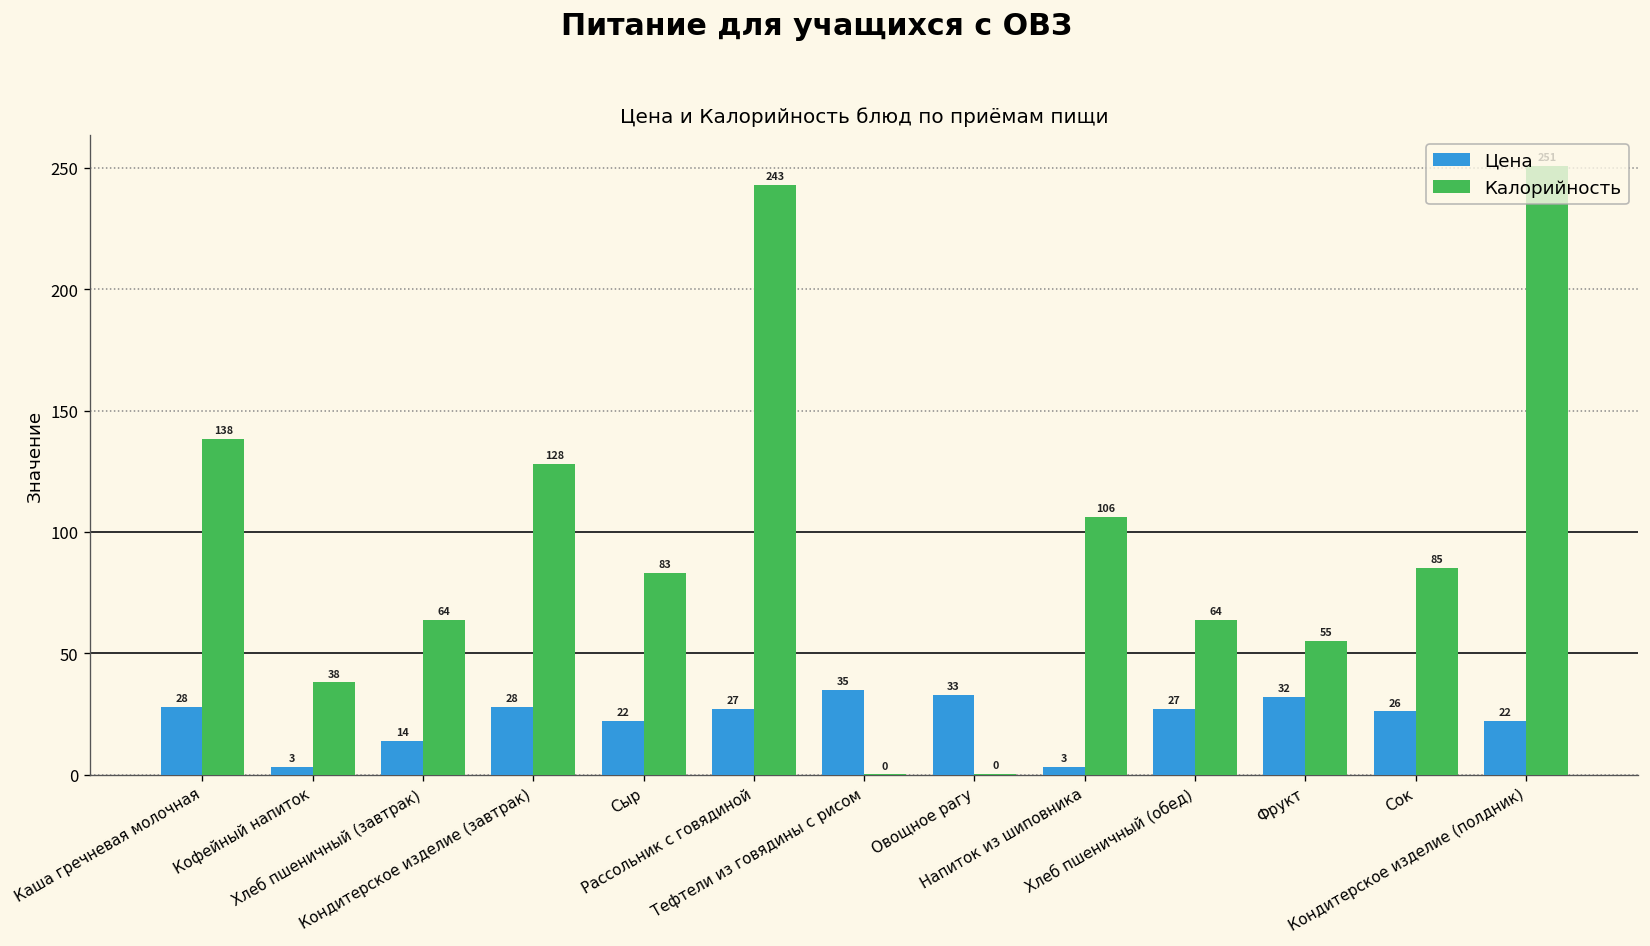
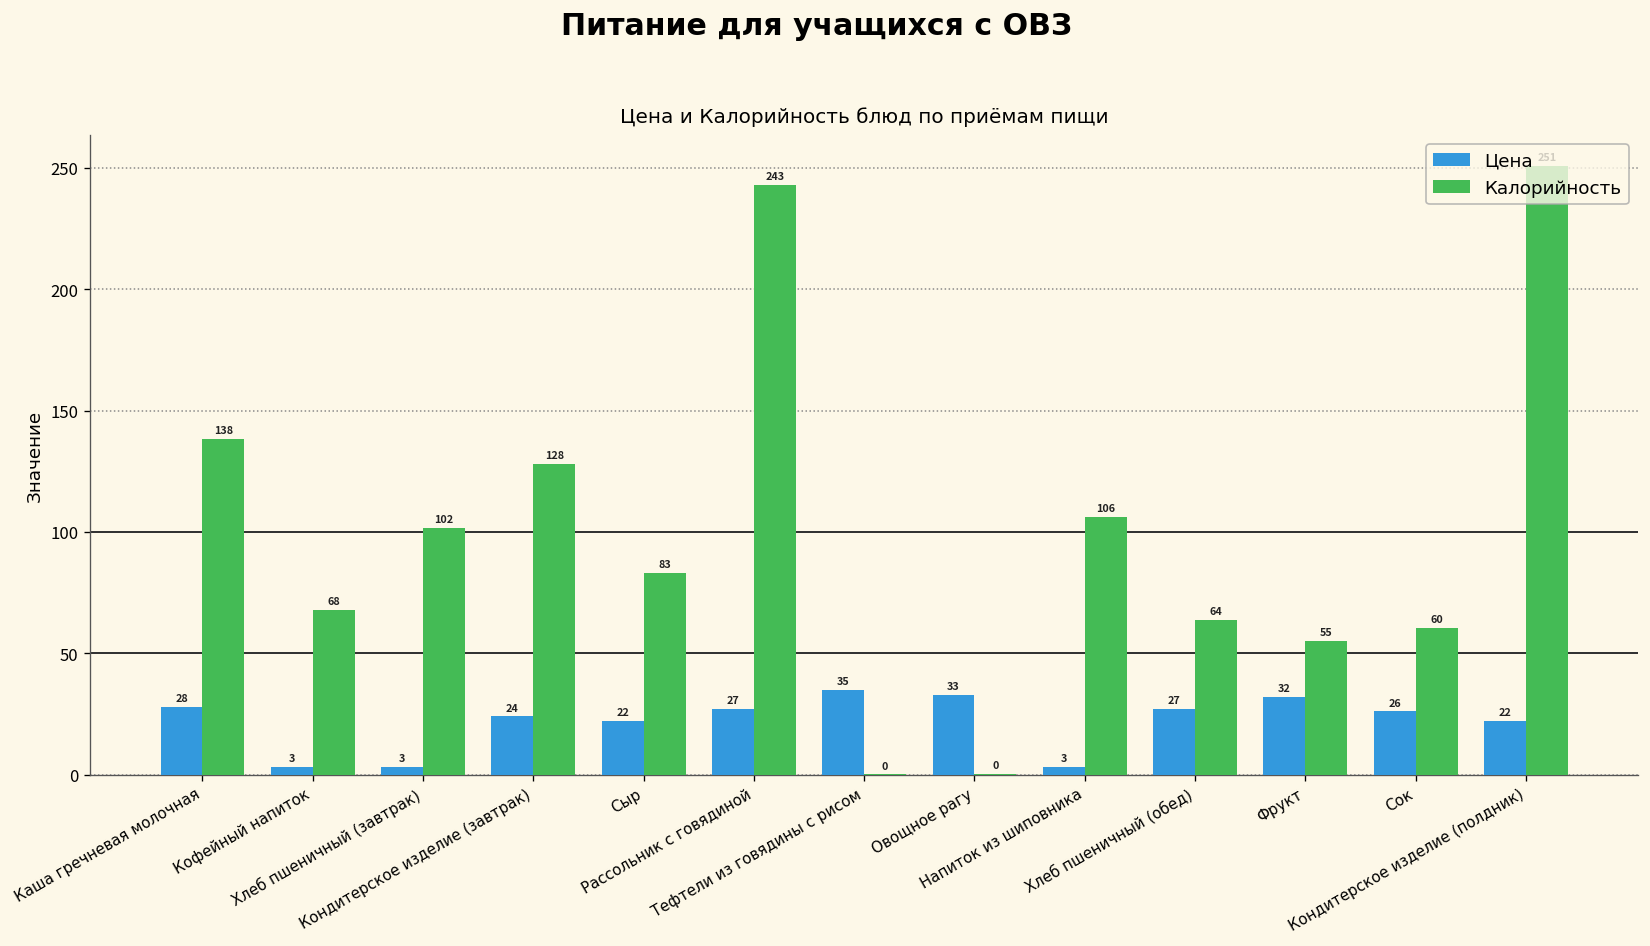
  {
    "Цена": {
      "Каша гречневая молочная": 28,
      "Кофейный напиток": 3,
-     "Хлеб пшеничный (завтрак)": 14,
-     "Кондитерское изделие (завтрак)": 28,
+     "Хлеб пшеничный (завтрак)": 3,
+     "Кондитерское изделие (завтрак)": 24,
      "Сыр": 22,
      "Рассольник с говядиной": 27,
      "Тефтели из говядины с рисом": 35,
      "Овощное рагу": 33,
      "Напиток из шиповника": 3,
      "Хлеб пшеничный (обед)": 27,
      "Фрукт": 32,
      "Сок": 26,
      "Кондитерское изделие (полдник)": 22
    },
    "Калорийность": {
      "Каша гречневая молочная": 138,
-     "Кофейный напиток": 38,
-     "Хлеб пшеничный (завтрак)": 64,
+     "Кофейный напиток": 68,
+     "Хлеб пшеничный (завтрак)": 102,
      "Кондитерское изделие (завтрак)": 128,
      "Сыр": 83,
      "Рассольник с говядиной": 243,
      "Тефтели из говядины с рисом": 0,
      "Овощное рагу": 0,
      "Напиток из шиповника": 106,
      "Хлеб пшеничный (обед)": 64,
      "Фрукт": 55,
-     "Сок": 85
+     "Сок": 60
    }
  }
